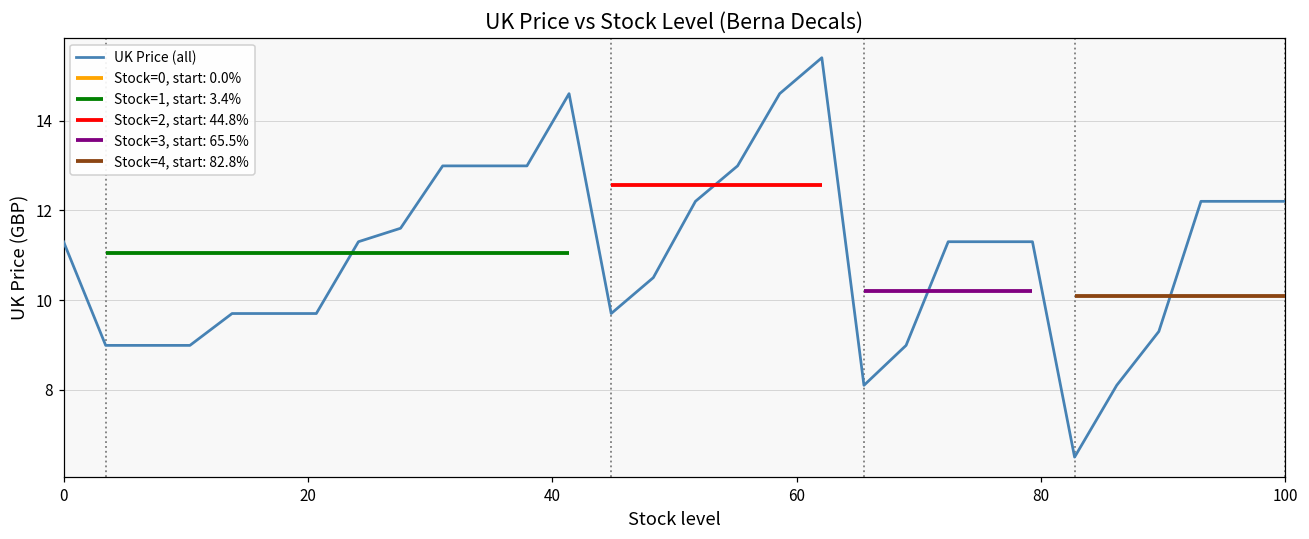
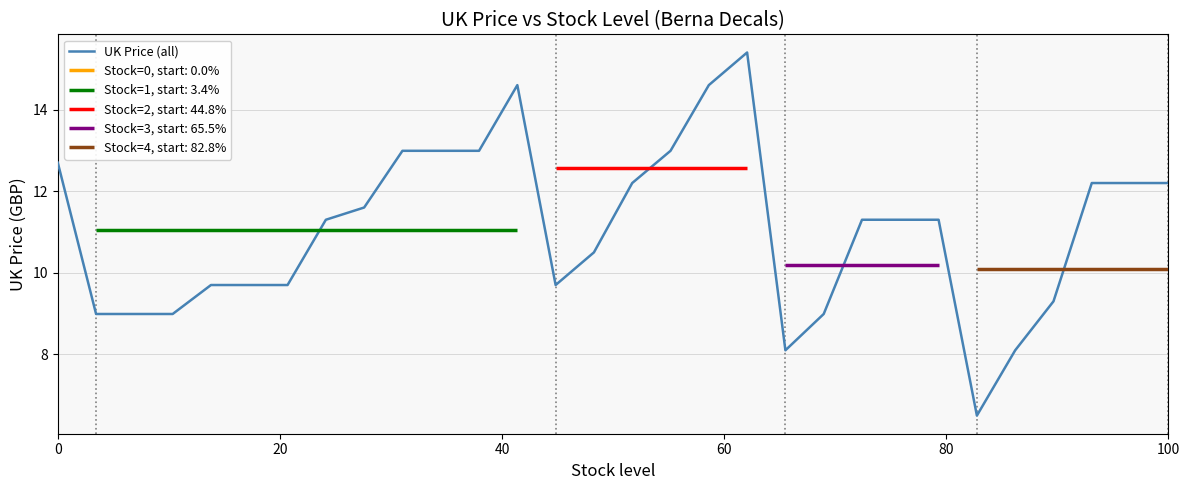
  {
-   "0": 11.3,
+   "0": 12.7,
    "100": 12.2
  }
